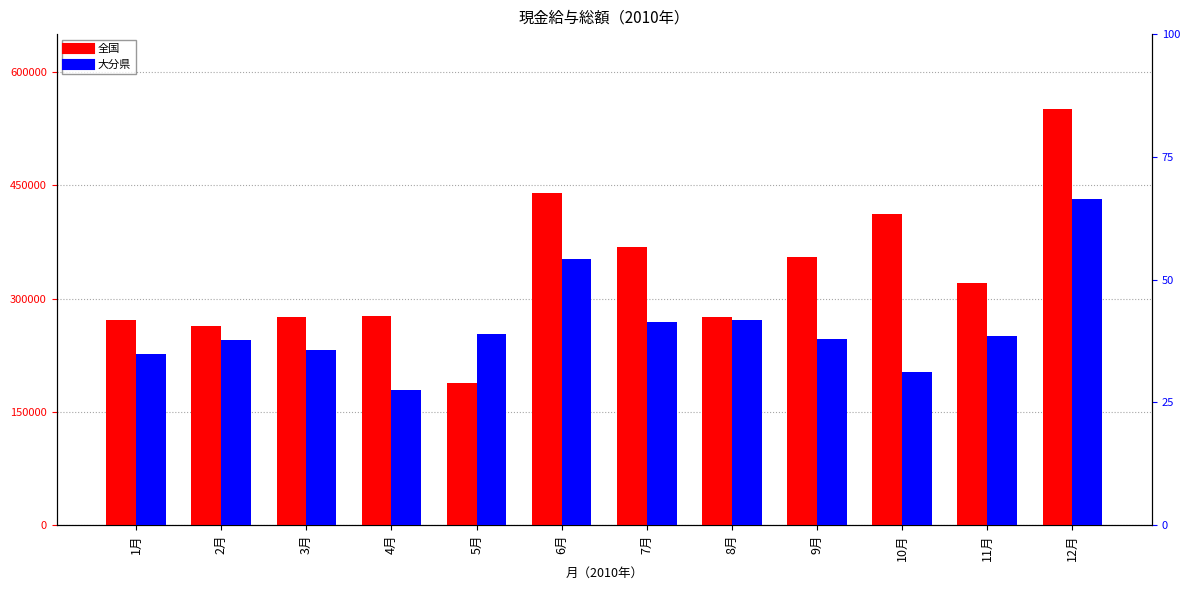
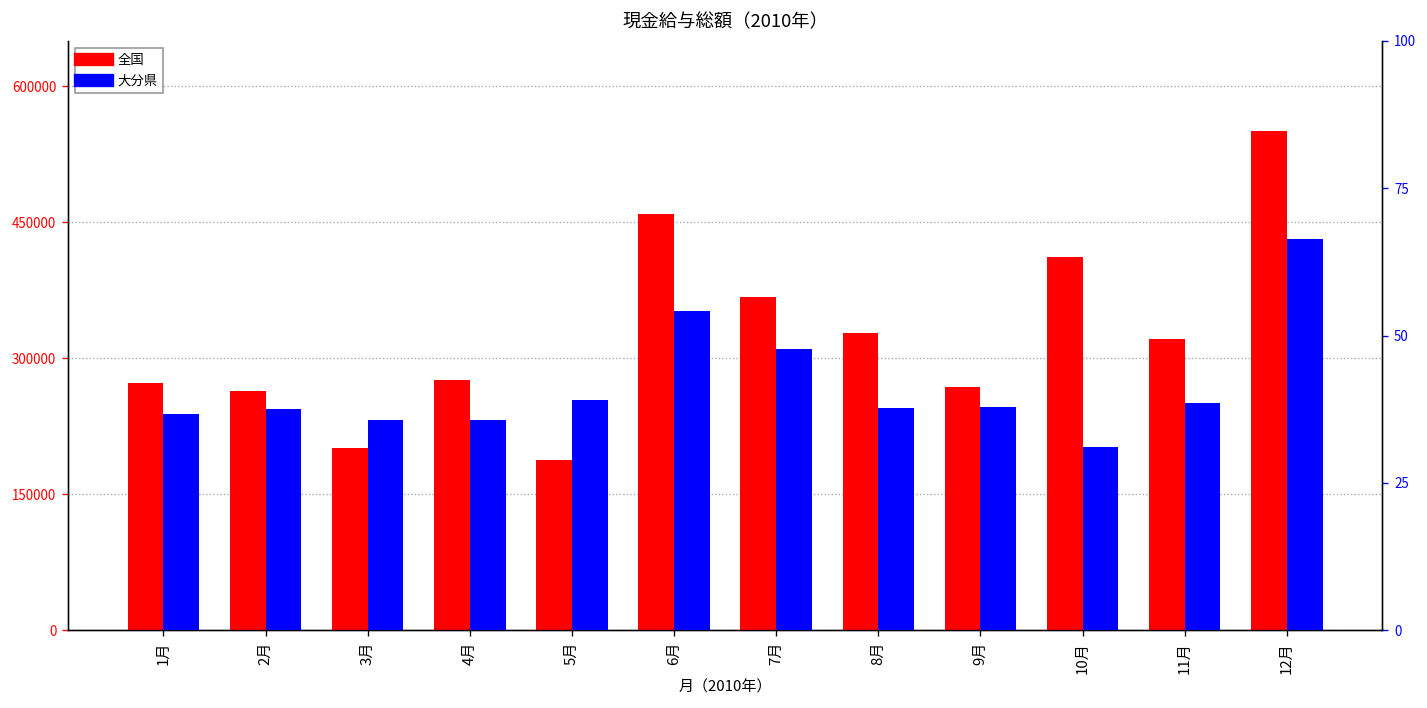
  {
    "全国": {
      "1月": 270000,
      "2月": 260000,
-     "3月": 280000,
+     "3月": 200000,
      "4月": 280000,
      "5月": 190000,
-     "6月": 440000,
+     "6月": 460000,
      "7月": 370000,
-     "8月": 280000,
-     "9月": 360000,
+     "8月": 330000,
+     "9月": 270000,
      "10月": 410000,
      "11月": 320000,
      "12月": 550000
    },
    "大分県": {
-     "1月": 35,
+     "1月": 37,
      "2月": 38,
      "3月": 36,
-     "4月": 28,
+     "4月": 36,
      "5月": 39,
      "6月": 54,
-     "7月": 41,
-     "8月": 42,
+     "7月": 48,
+     "8月": 38,
      "9月": 38,
      "10月": 31,
      "11月": 39,
      "12月": 66
    }
  }
